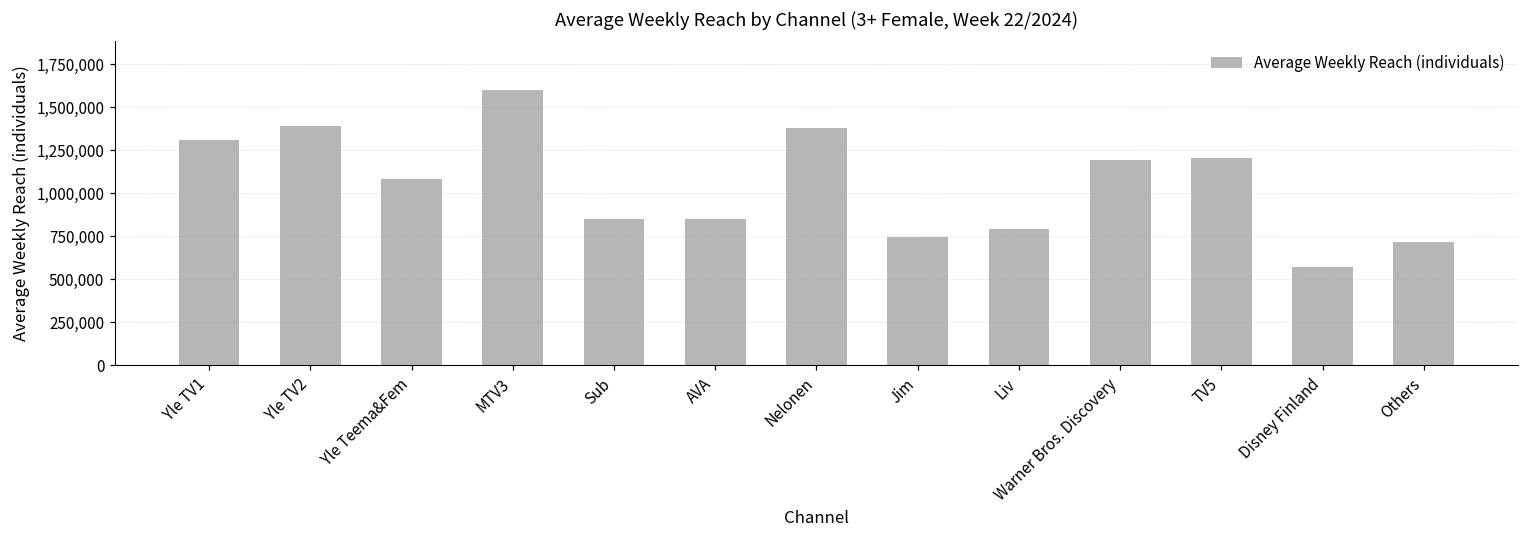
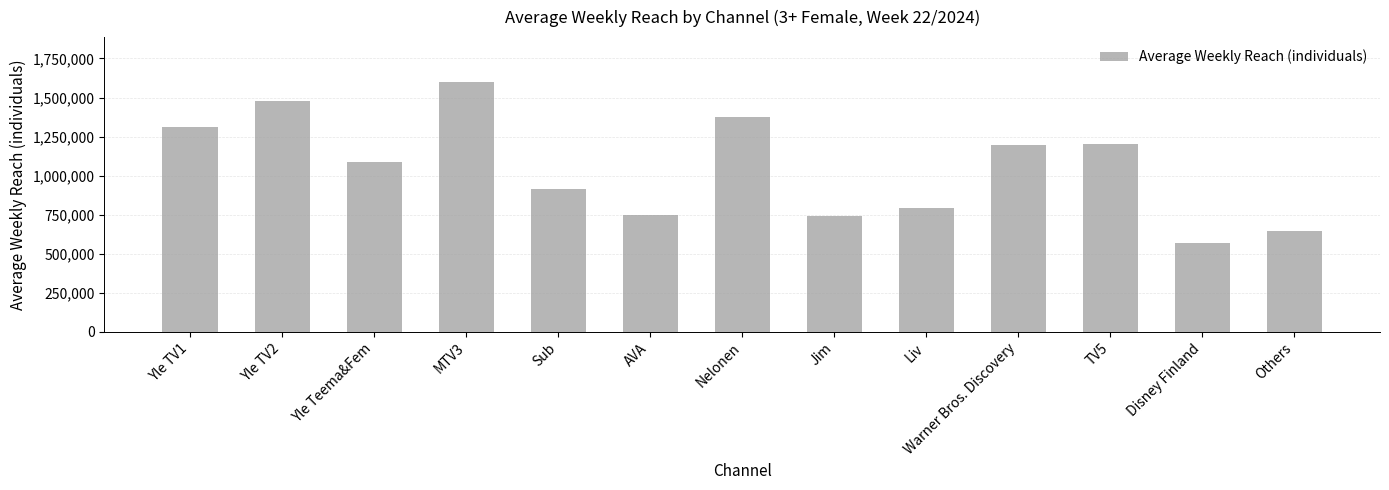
  {
    "Yle TV1": "1,310,000",
-   "Yle TV2": "1,390,000",
+   "Yle TV2": "1,480,000",
    "Yle Teema&Fem": "1,090,000",
    "MTV3": "1,600,000",
-   "Sub": "850,000",
-   "AVA": "850,000",
+   "Sub": "910,000",
+   "AVA": "750,000",
    "Nelonen": "1,380,000",
    "Jim": "740,000",
    "Liv": "790,000",
    "Warner Bros. Discovery": "1,190,000",
    "TV5": "1,210,000",
    "Disney Finland": "570,000",
-   "Others": "720,000"
+   "Others": "640,000"
  }
